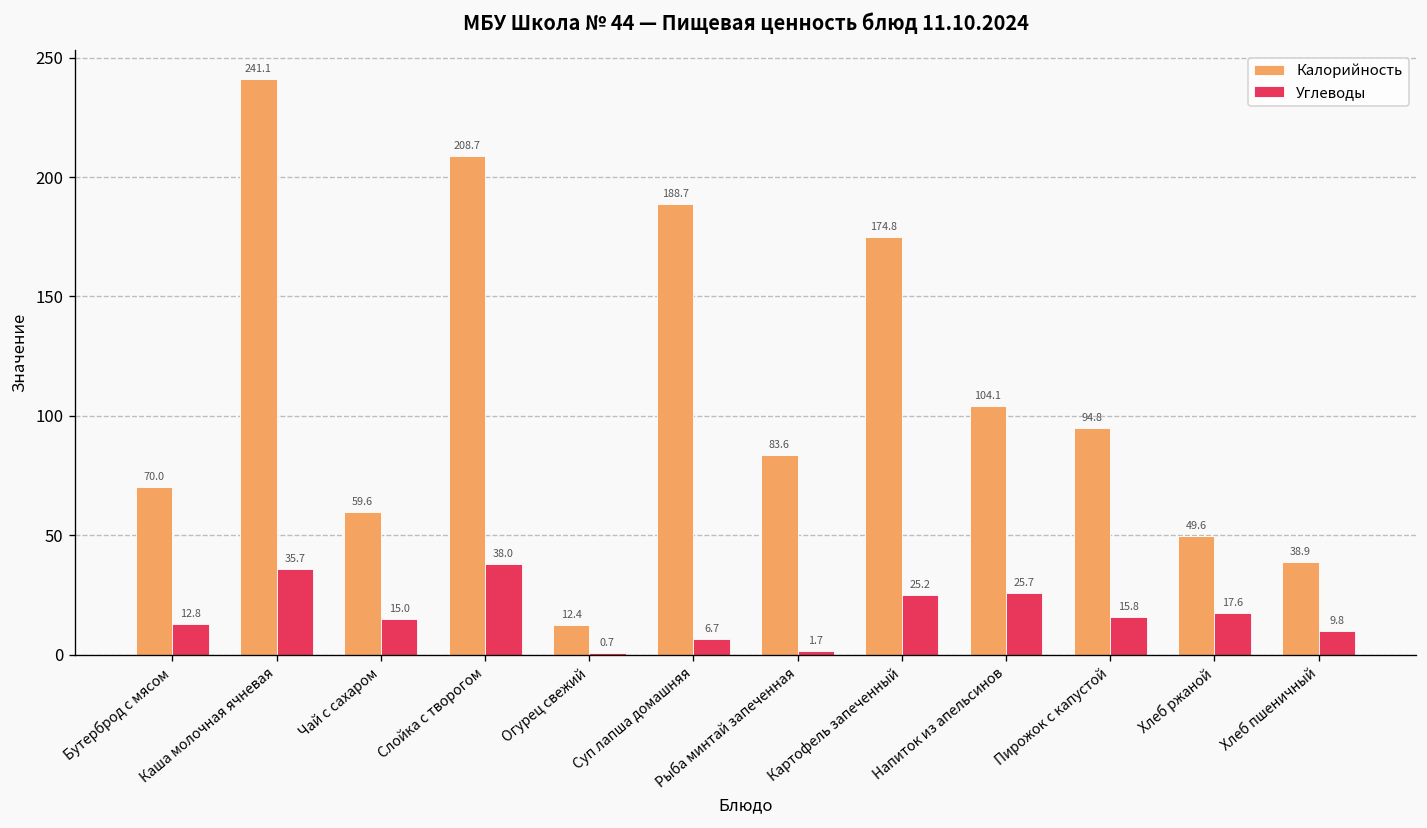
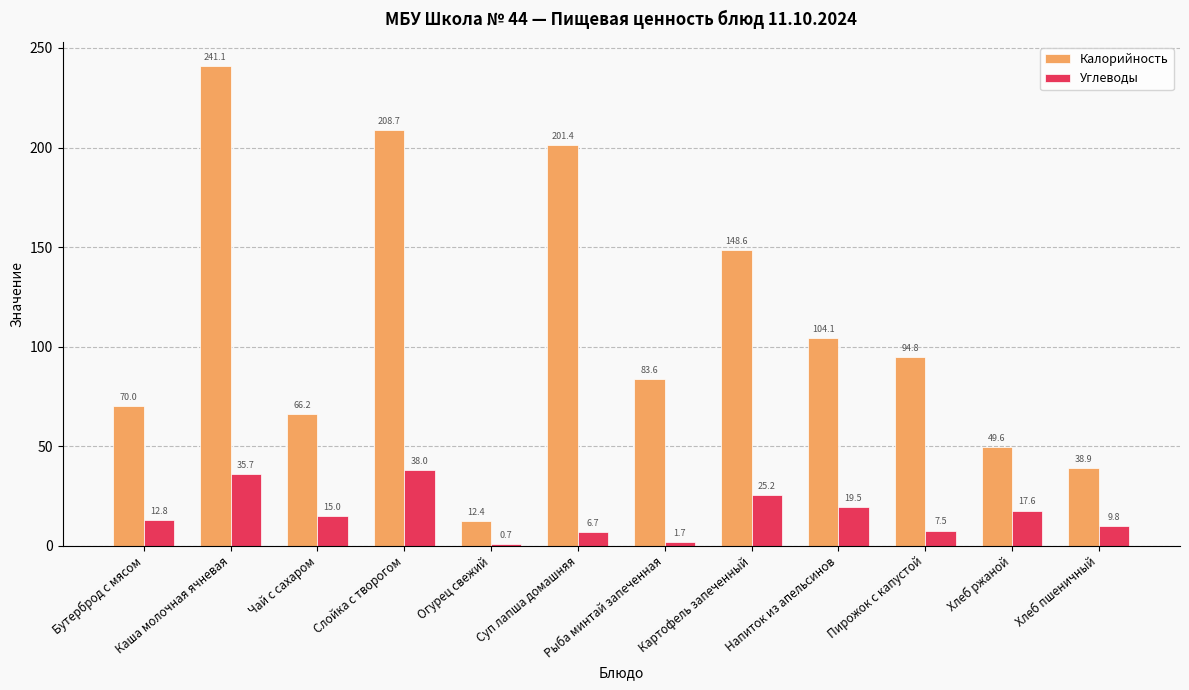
  {
    "Калорийность": {
      "Бутерброд с мясом": 70.0,
      "Каша молочная ячневая": 241.1,
-     "Чай с сахаром": 59.6,
+     "Чай с сахаром": 66.2,
      "Слойка с творогом": 208.7,
      "Огурец свежий": 12.4,
-     "Суп лапша домашняя": 188.7,
+     "Суп лапша домашняя": 201.4,
      "Рыба минтай запеченная": 83.6,
-     "Картофель запеченный": 174.8,
+     "Картофель запеченный": 148.6,
      "Напиток из апельсинов": 104.1,
      "Пирожок с капустой": 94.8,
      "Хлеб ржаной": 49.6,
      "Хлеб пшеничный": 38.9
    },
    "Углеводы": {
      "Бутерброд с мясом": 12.8,
      "Каша молочная ячневая": 35.7,
      "Чай с сахаром": 15.0,
      "Слойка с творогом": 38.0,
      "Огурец свежий": 0.7,
      "Суп лапша домашняя": 6.7,
      "Рыба минтай запеченная": 1.7,
      "Картофель запеченный": 25.2,
-     "Напиток из апельсинов": 25.7,
-     "Пирожок с капустой": 15.8,
+     "Напиток из апельсинов": 19.5,
+     "Пирожок с капустой": 7.5,
      "Хлеб ржаной": 17.6,
      "Хлеб пшеничный": 9.8
    }
  }
